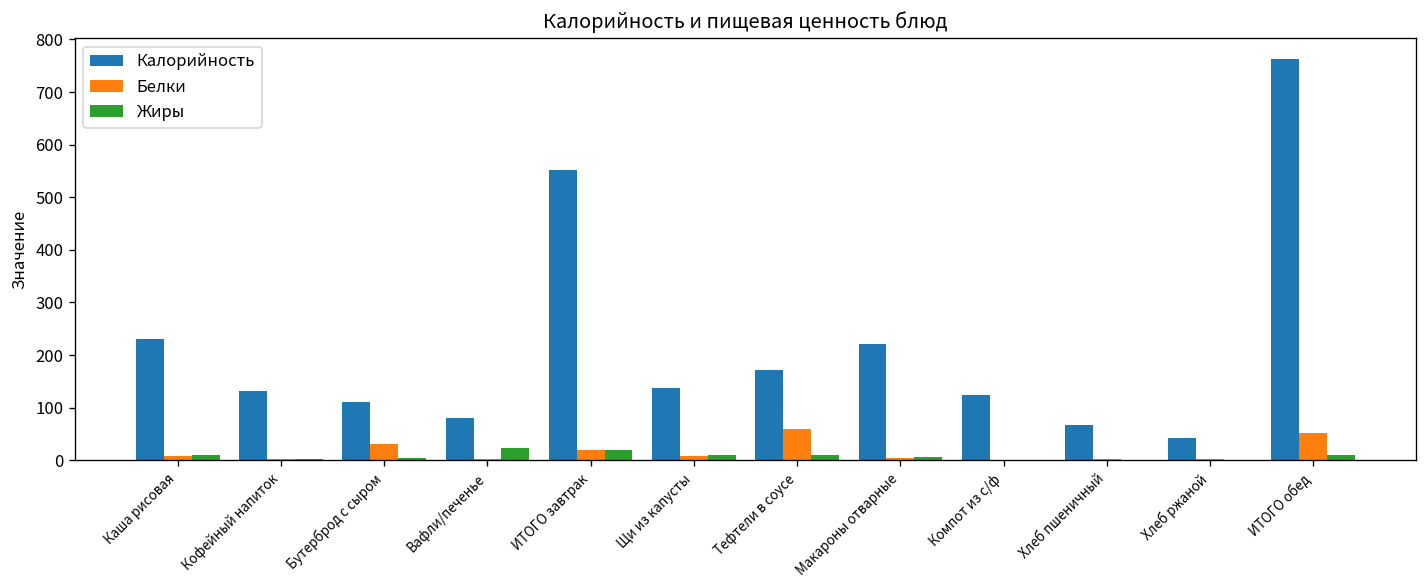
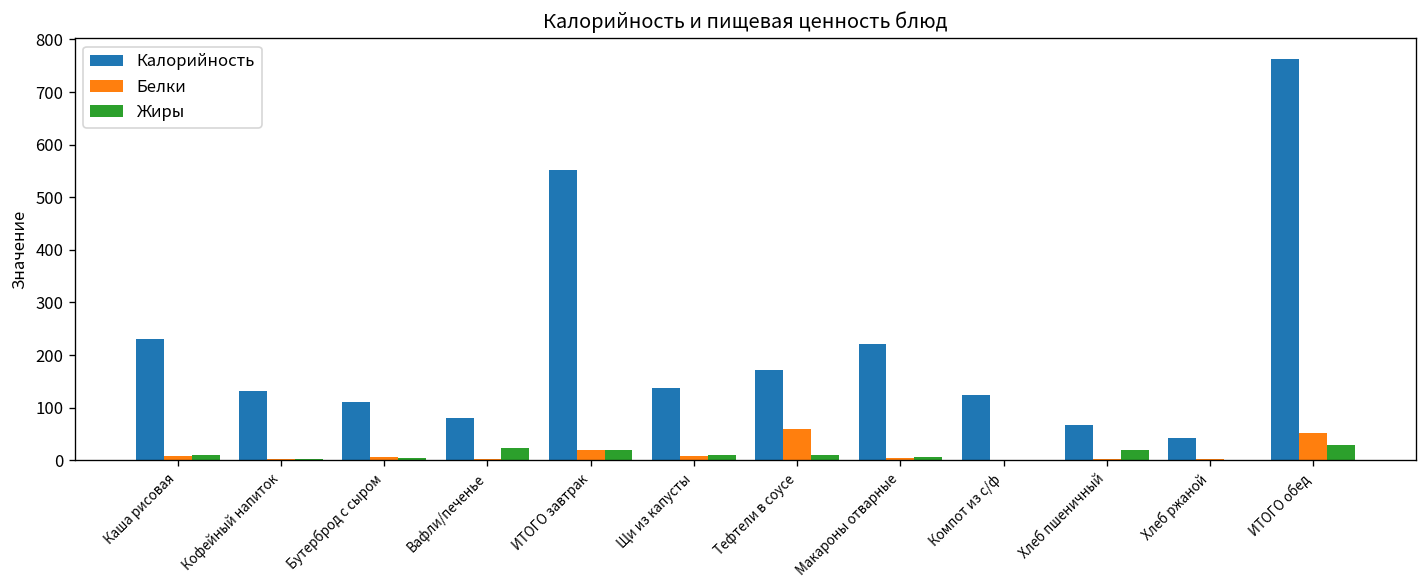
  {
    "Калорийность": {
      "Каша рисовая": 230,
      "Кофейный напиток": 130,
      "Бутерброд с сыром": 110,
      "Вафли/печенье": 80,
      "ИТОГО завтрак": 550,
      "Щи из капусты": 140,
      "Тефтели в соусе": 170,
      "Макароны отварные": 220,
      "Компот из с/ф": 120,
      "Хлеб пшеничный": 70,
      "Хлеб ржаной": 40,
      "ИТОГО обед": 760
    },
    "Белки": {
      "Каша рисовая": 10,
-     "Бутерброд с сыром": 30,
+     "Бутерброд с сыром": 10,
      "ИТОГО завтрак": 20,
      "Щи из капусты": 10,
      "Тефтели в соусе": 60,
      "ИТОГО обед": 50
    },
    "Жиры": {
      "Каша рисовая": 10,
      "Вафли/печенье": 20,
      "ИТОГО завтрак": 20,
      "Щи из капусты": 10,
      "Тефтели в соусе": 10,
      "Макароны отварные": 10,
      "Компот из с/ф": 0,
-     "Хлеб пшеничный": 0,
-     "ИТОГО обед": 10
+     "Хлеб пшеничный": 20,
+     "ИТОГО обед": 30
    }
  }
